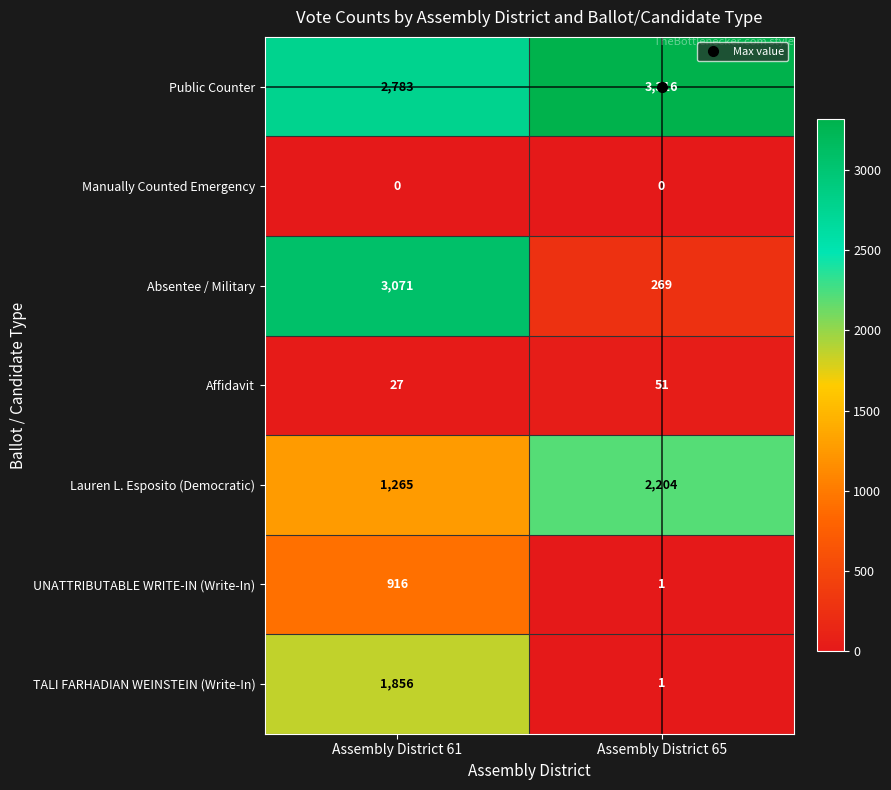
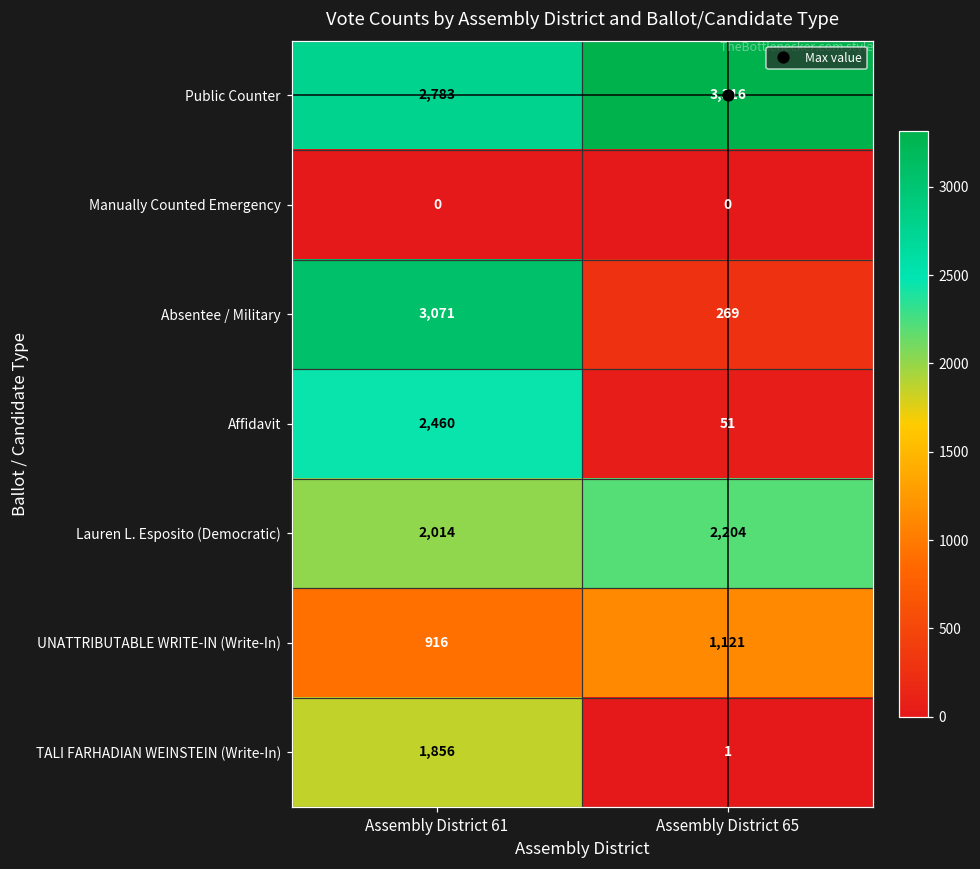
  {
    "Public Counter": {
      "Assembly District 61": "2,783"
    },
    "Manually Counted Emergency": {
      "Assembly District 61": "0",
      "Assembly District 65": "0"
    },
    "Absentee / Military": {
      "Assembly District 61": "3,071",
      "Assembly District 65": "269"
    },
    "Affidavit": {
-     "Assembly District 61": "27",
+     "Assembly District 61": "2,460",
      "Assembly District 65": "51"
    },
    "Lauren L. Esposito (Democratic)": {
-     "Assembly District 61": "1,265",
+     "Assembly District 61": "2,014",
      "Assembly District 65": "2,204"
    },
    "UNATTRIBUTABLE WRITE-IN (Write-In)": {
      "Assembly District 61": "916",
-     "Assembly District 65": "1"
+     "Assembly District 65": "1,121"
    },
    "TALI FARHADIAN WEINSTEIN (Write-In)": {
      "Assembly District 61": "1,856",
      "Assembly District 65": "1"
    }
  }
